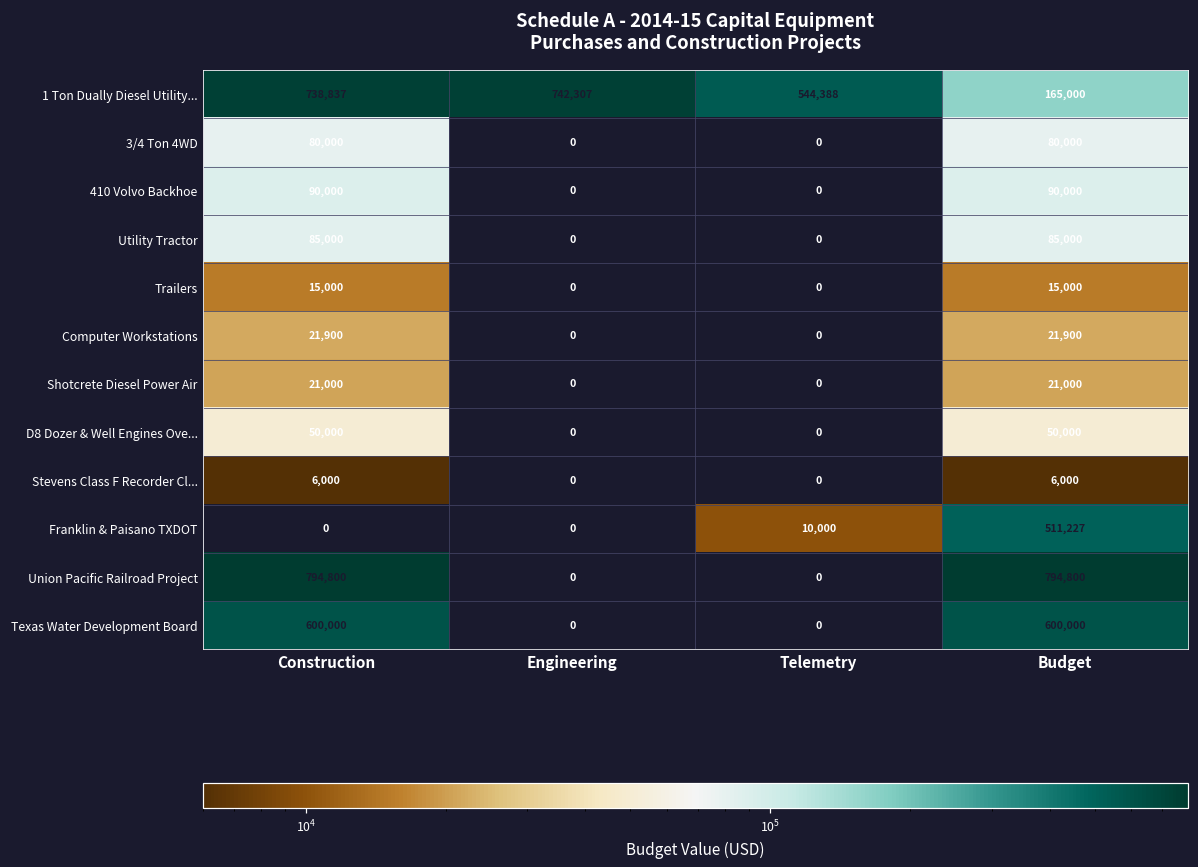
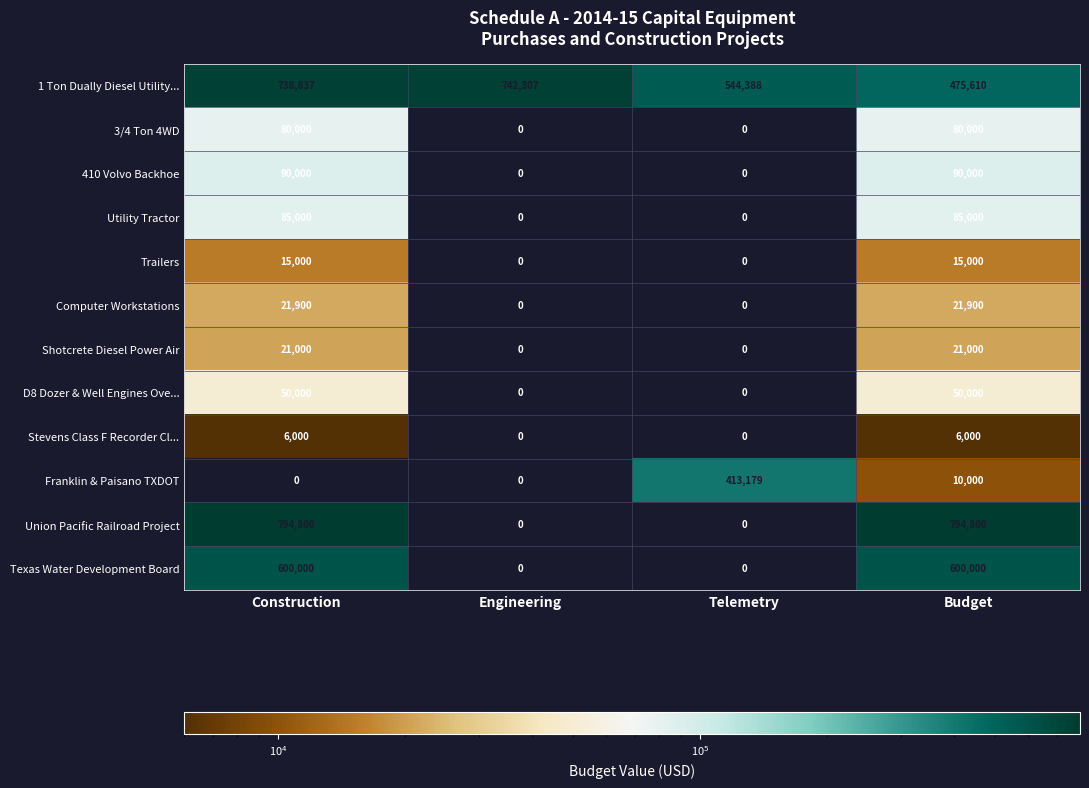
  {
    "1 Ton Dually Diesel Utility...": {
      "Telemetry": "544,388",
-     "Budget": "165,000"
+     "Budget": "475,610"
    },
    "3/4 Ton 4WD": {
      "Engineering": "0",
      "Telemetry": "0"
    },
    "410 Volvo Backhoe": {
      "Engineering": "0",
      "Telemetry": "0"
    },
    "Utility Tractor": {
      "Engineering": "0",
      "Telemetry": "0"
    },
    "Trailers": {
      "Construction": "15,000",
      "Engineering": "0",
      "Telemetry": "0",
      "Budget": "15,000"
    },
    "Computer Workstations": {
      "Construction": "21,900",
      "Engineering": "0",
      "Telemetry": "0",
      "Budget": "21,900"
    },
    "Shotcrete Diesel Power Air": {
      "Construction": "21,000",
      "Engineering": "0",
      "Telemetry": "0",
      "Budget": "21,000"
    },
    "D8 Dozer & Well Engines Ove...": {
      "Engineering": "0",
      "Telemetry": "0"
    },
    "Stevens Class F Recorder Cl...": {
      "Construction": "6,000",
      "Engineering": "0",
      "Telemetry": "0",
      "Budget": "6,000"
    },
    "Franklin & Paisano TXDOT": {
      "Construction": "0",
      "Engineering": "0",
-     "Telemetry": "10,000",
-     "Budget": "511,227"
+     "Telemetry": "413,179",
+     "Budget": "10,000"
    },
    "Union Pacific Railroad Project": {
      "Engineering": "0",
      "Telemetry": "0"
    },
    "Texas Water Development Board": {
      "Construction": "600,000",
      "Engineering": "0",
      "Telemetry": "0",
      "Budget": "600,000"
    }
  }
